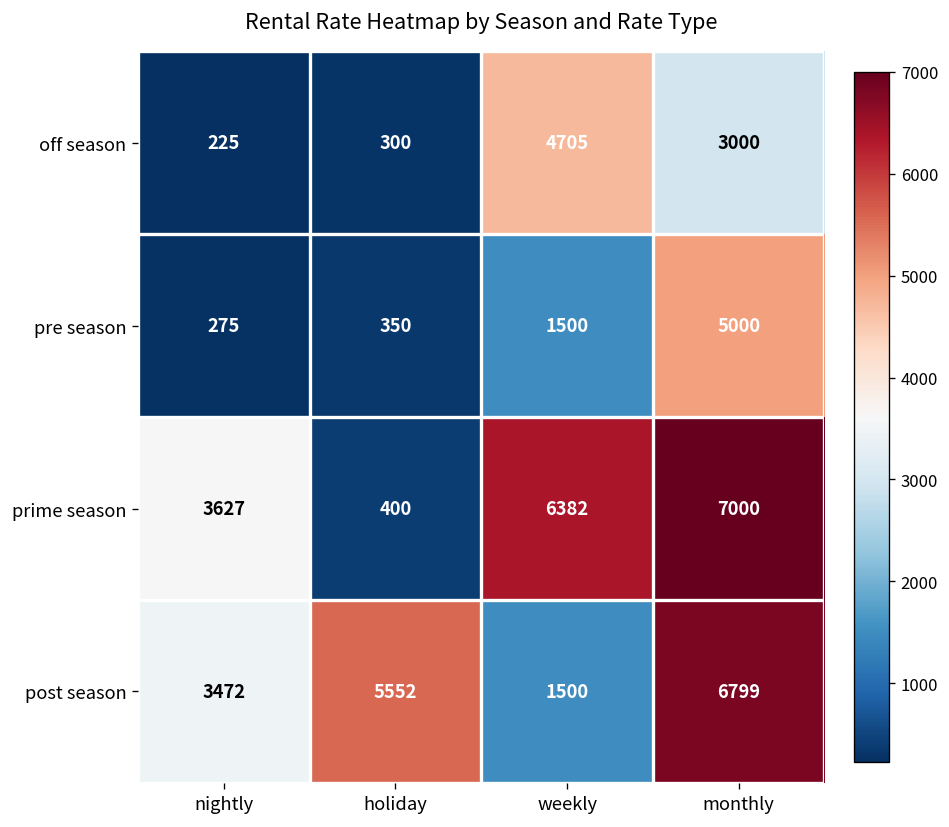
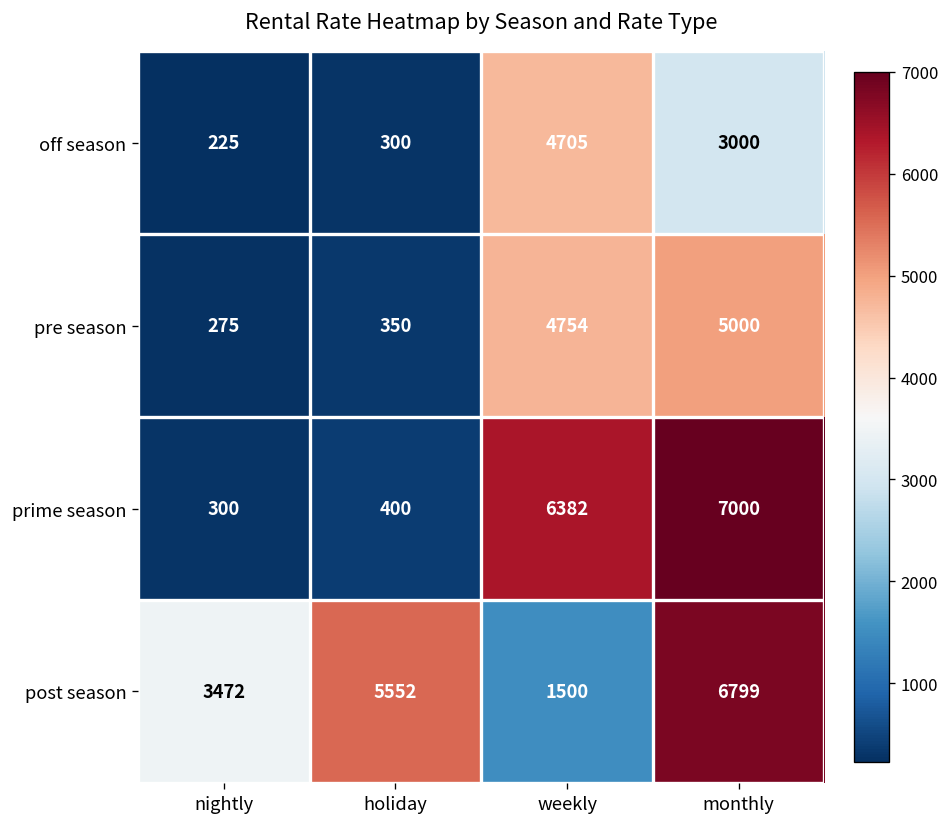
  {
    "off season": {
      "nightly": 225,
      "holiday": 300,
      "weekly": 4705,
      "monthly": 3000
    },
    "pre season": {
      "nightly": 275,
      "holiday": 350,
-     "weekly": 1500,
+     "weekly": 4754,
      "monthly": 5000
    },
    "prime season": {
-     "nightly": 3627,
+     "nightly": 300,
      "holiday": 400,
      "weekly": 6382,
      "monthly": 7000
    },
    "post season": {
      "nightly": 3472,
      "holiday": 5552,
      "weekly": 1500,
      "monthly": 6799
    }
  }
